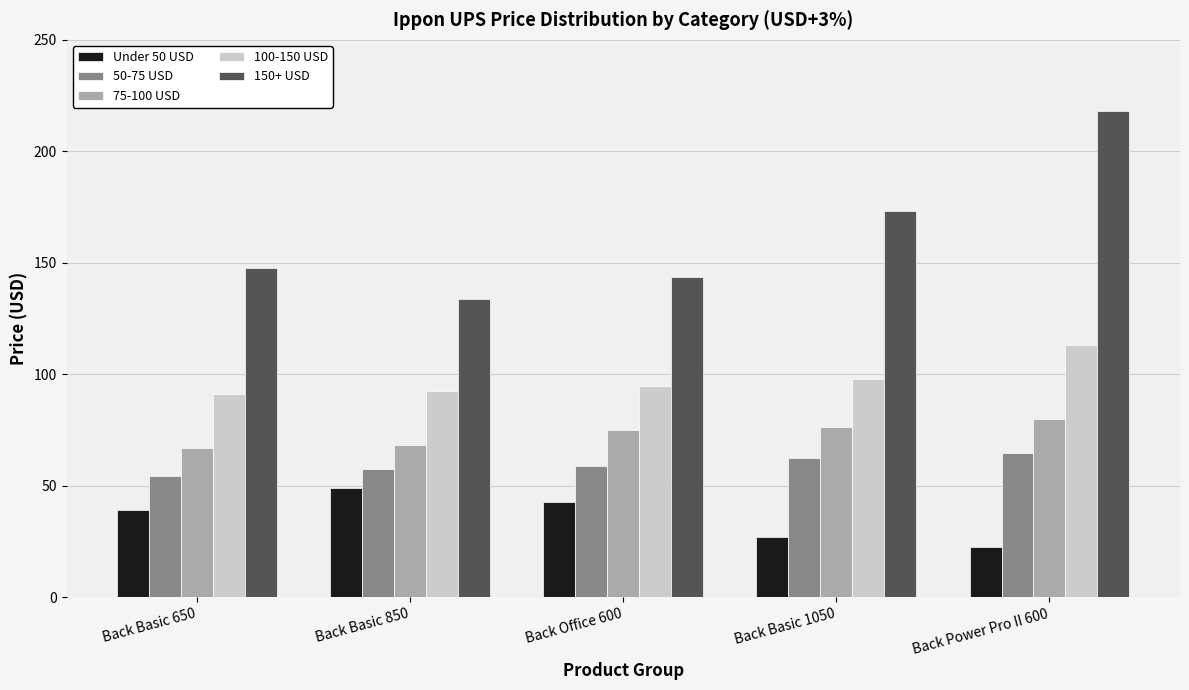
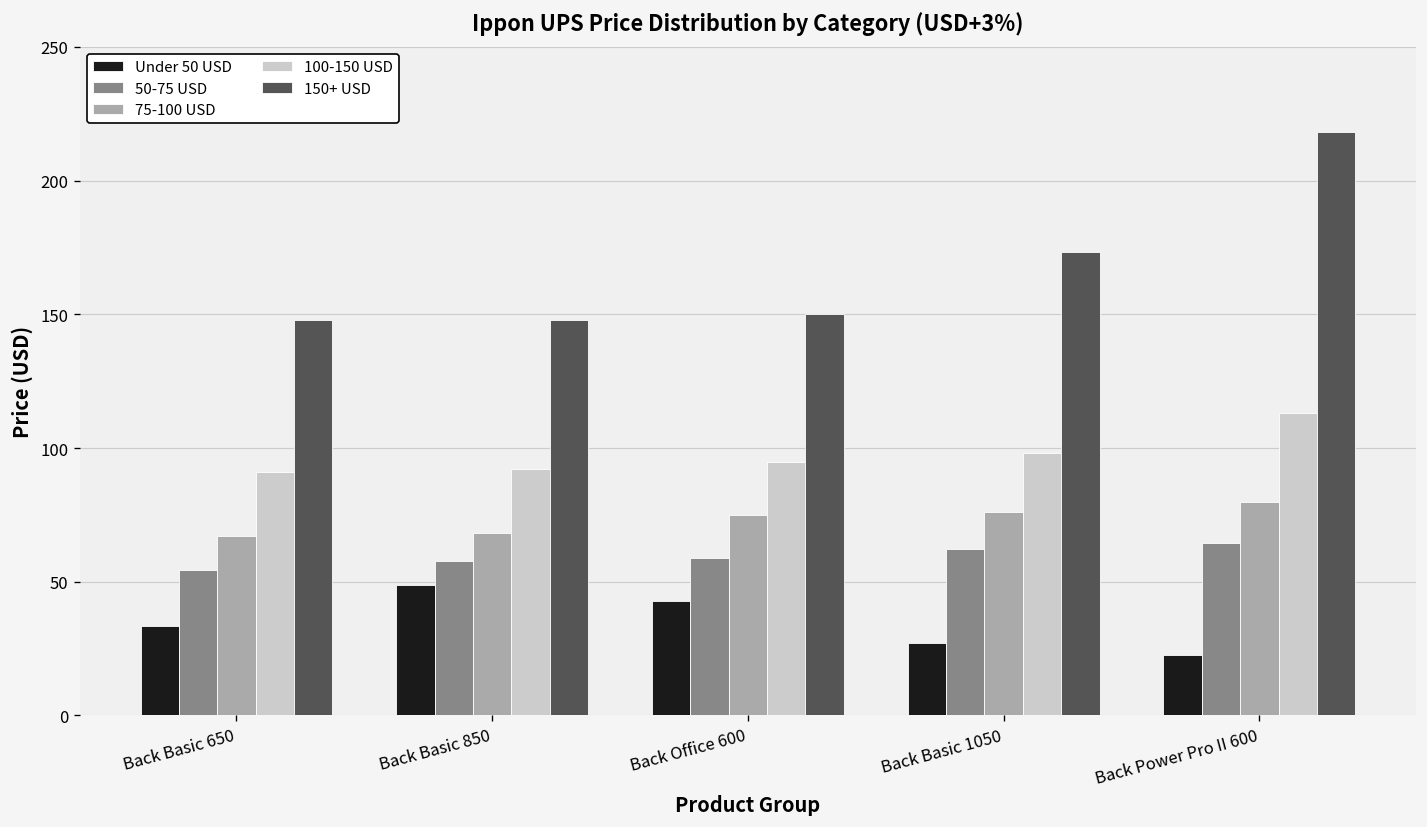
  {
    "Under 50 USD": {
-     "Back Basic 650": 39,
+     "Back Basic 650": 33,
      "Back Basic 850": 49,
      "Back Office 600": 43,
      "Back Basic 1050": 27,
      "Back Power Pro II 600": 23
    },
    "150+ USD": {
      "Back Basic 650": 148,
-     "Back Basic 850": 134,
-     "Back Office 600": 144,
+     "Back Basic 850": 148,
+     "Back Office 600": 150,
      "Back Basic 1050": 173,
      "Back Power Pro II 600": 218
    }
  }
